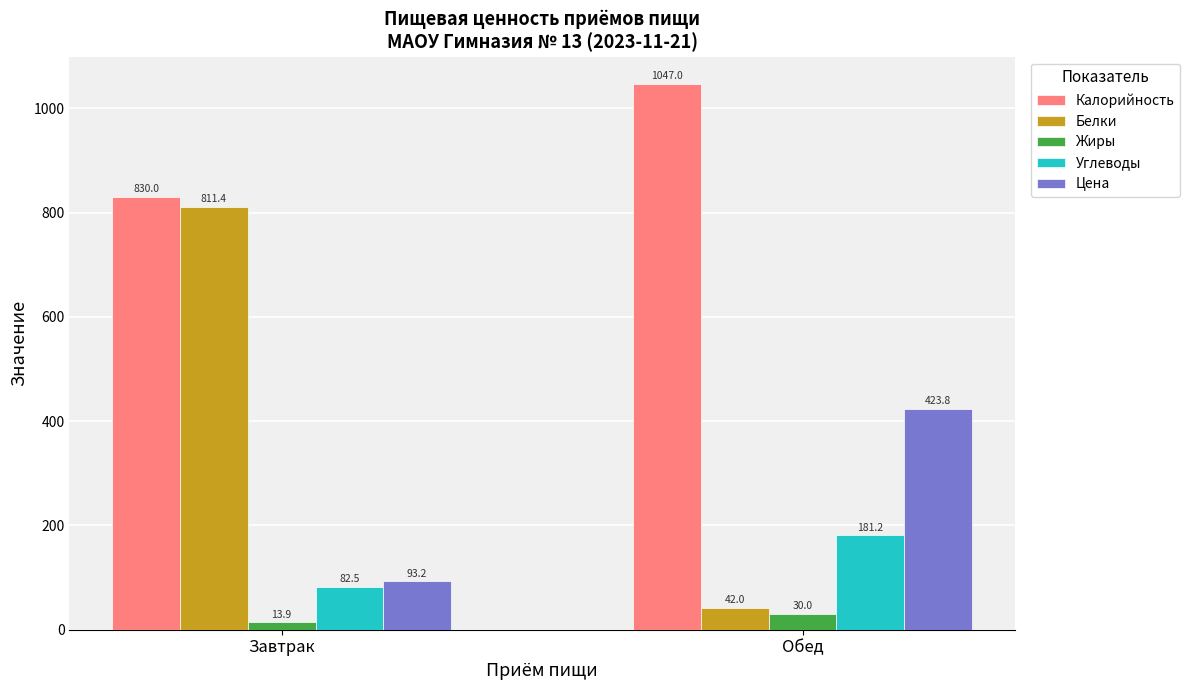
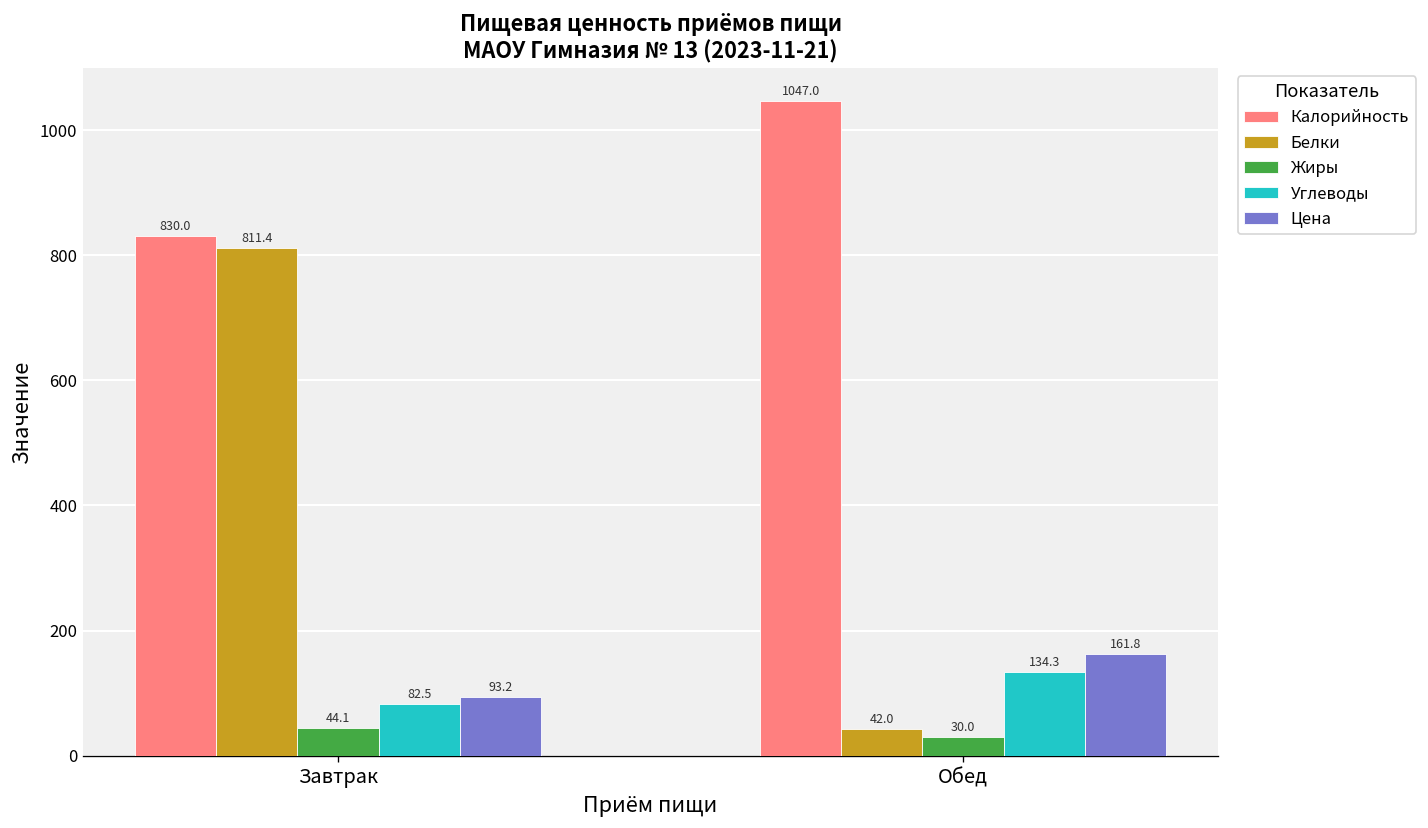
  {
    "Калорийность": {
      "Завтрак": 830.0,
      "Обед": 1047.0
    },
    "Белки": {
      "Завтрак": 811.4,
      "Обед": 42.0
    },
    "Жиры": {
-     "Завтрак": 13.9,
+     "Завтрак": 44.1,
      "Обед": 30.0
    },
    "Углеводы": {
      "Завтрак": 82.5,
-     "Обед": 181.2
+     "Обед": 134.3
    },
    "Цена": {
      "Завтрак": 93.2,
-     "Обед": 423.8
+     "Обед": 161.8
    }
  }
